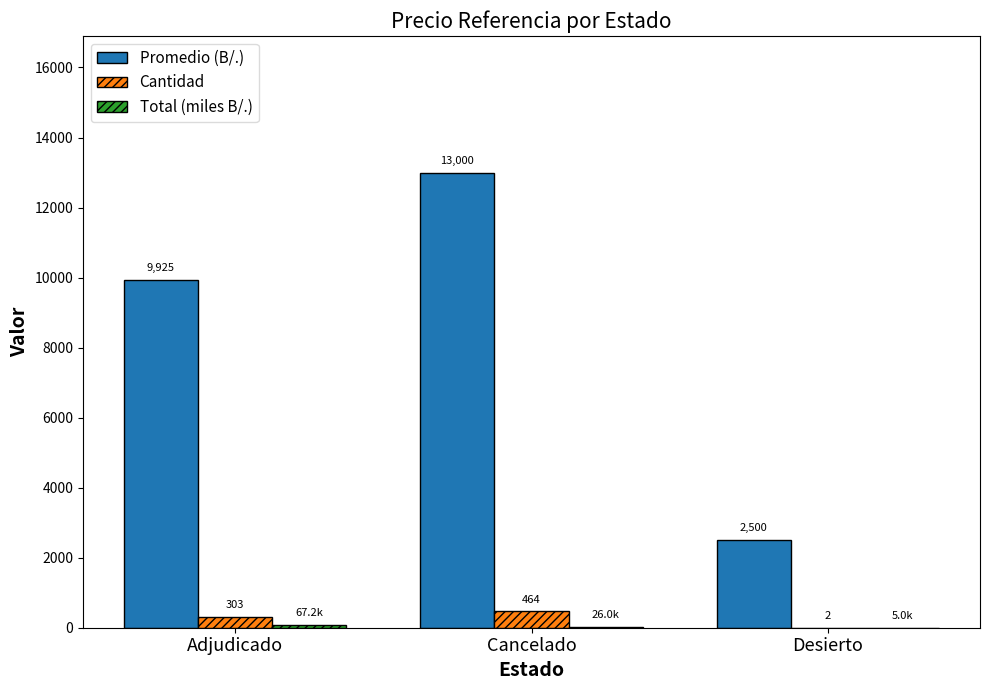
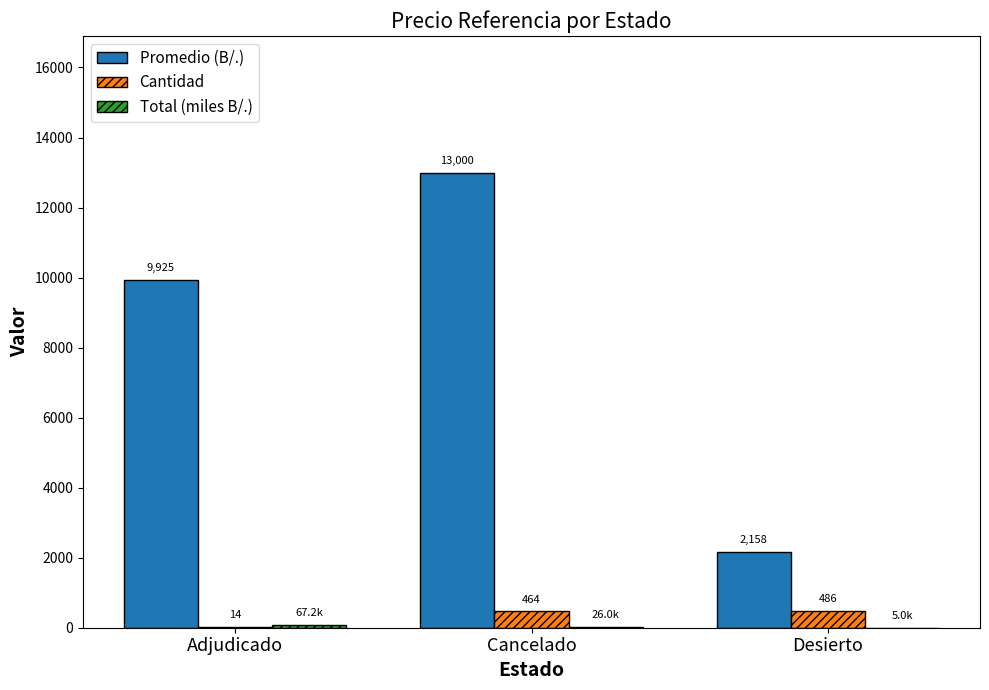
  {
    "Promedio (B/.)": {
      "Adjudicado": "9,925",
      "Cancelado": "13,000",
-     "Desierto": "2,500"
+     "Desierto": "2,158"
    },
    "Cantidad": {
-     "Adjudicado": "303",
+     "Adjudicado": "14",
      "Cancelado": "464",
-     "Desierto": "2"
+     "Desierto": "486"
    },
    "Total (miles B/.)": {
      "Adjudicado": "67.2k",
      "Cancelado": "26.0k",
      "Desierto": "5.0k"
    }
  }
